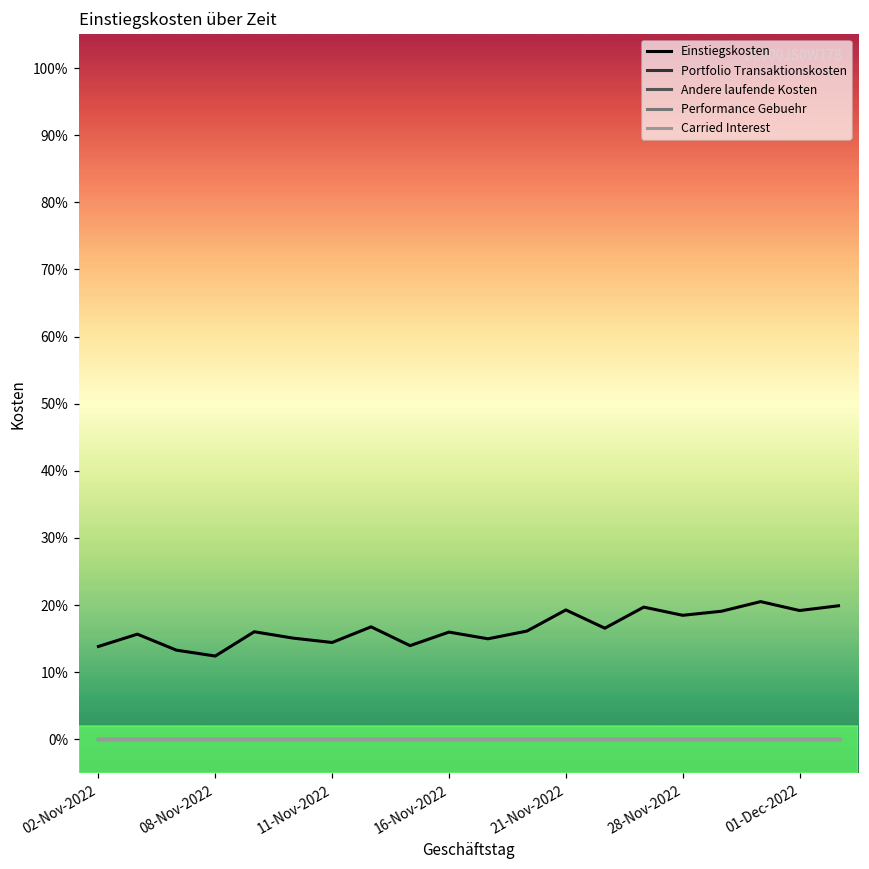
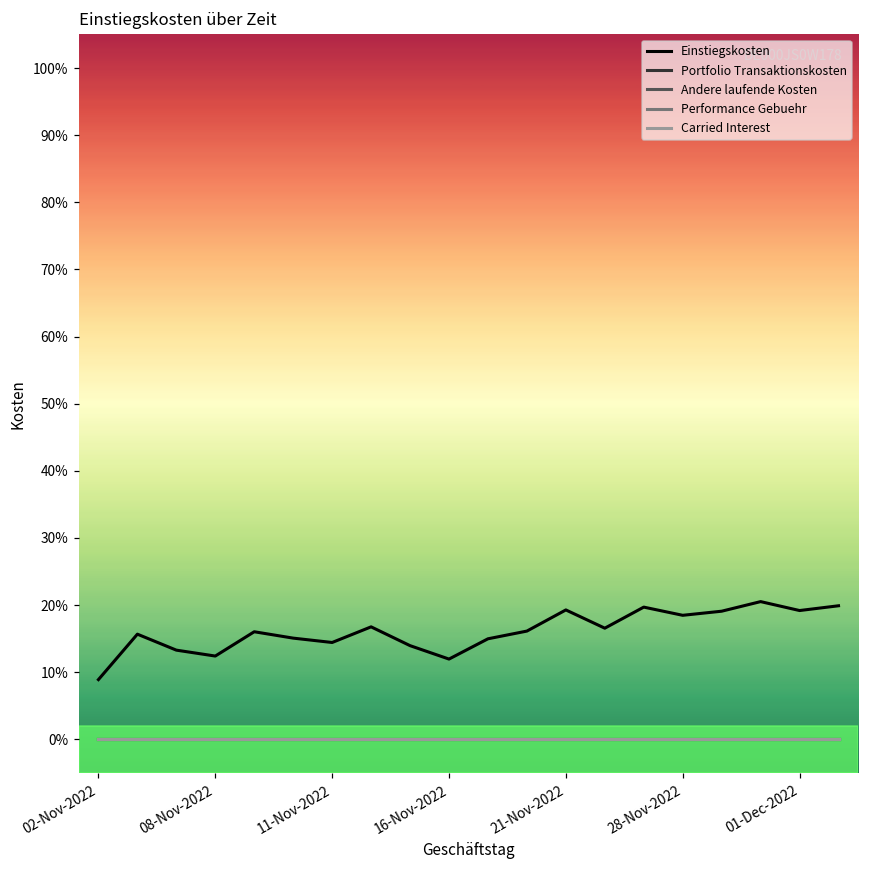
  {
    "Einstiegskosten": {
-     "02-Nov-2022": "14%",
+     "02-Nov-2022": "9%",
      "08-Nov-2022": "12%",
      "11-Nov-2022": "14%",
-     "16-Nov-2022": "16%",
+     "16-Nov-2022": "12%",
      "21-Nov-2022": "19%",
      "28-Nov-2022": "18%",
      "01-Dec-2022": "19%"
    }
  }
